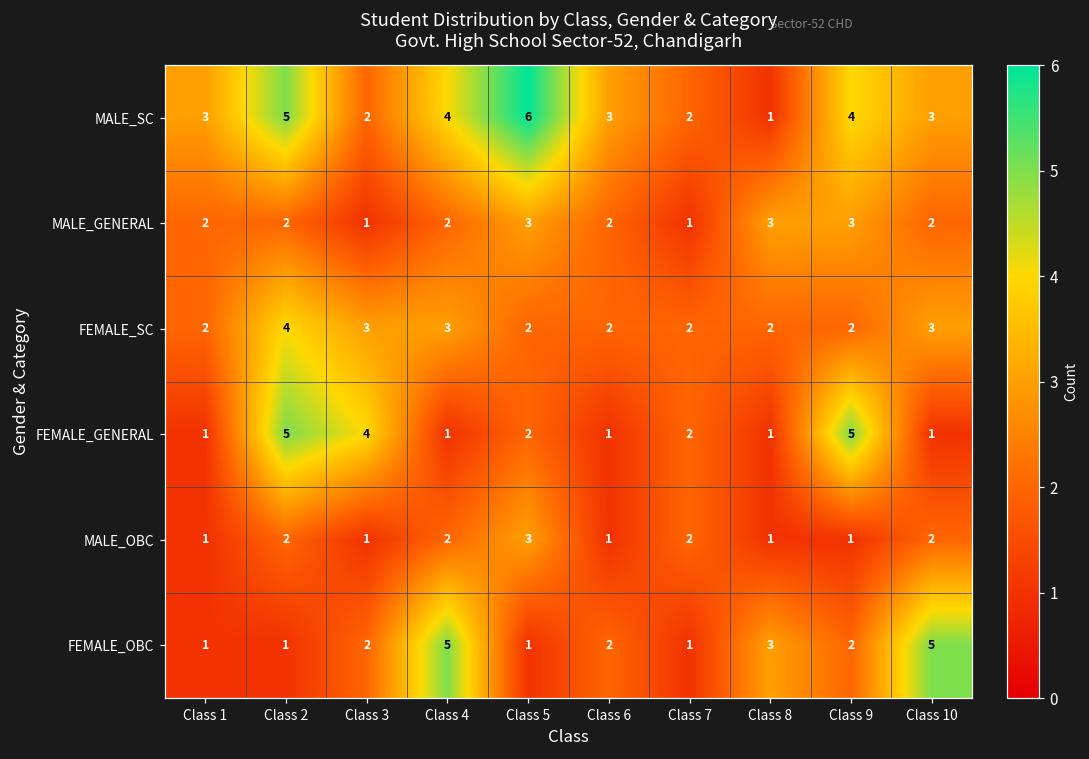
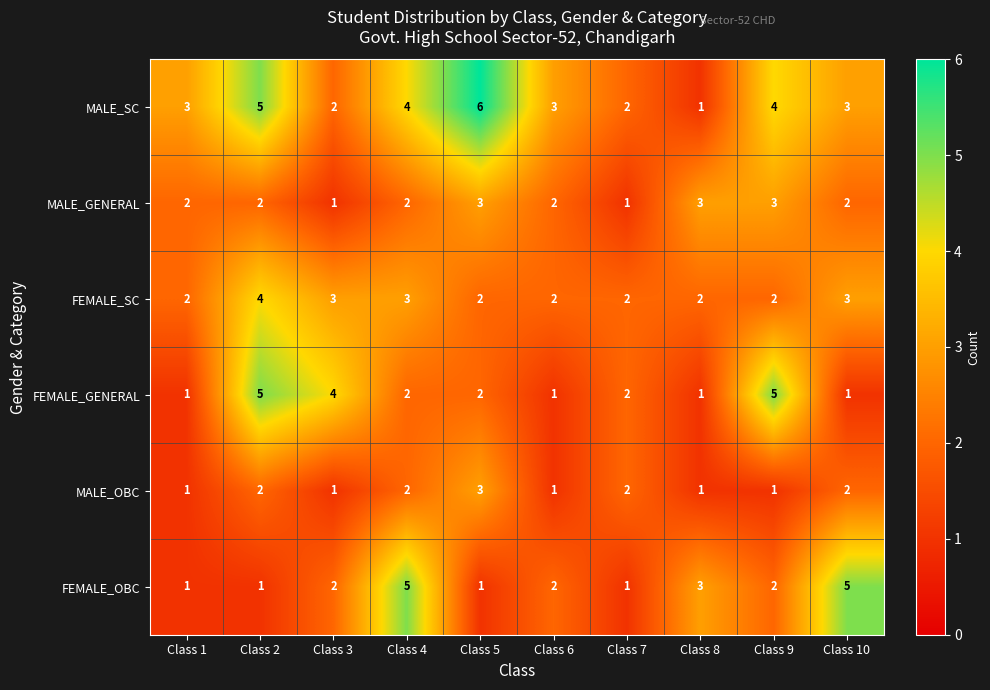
  {
    "MALE_SC": {
      "Class 1": 3,
      "Class 2": 5,
      "Class 3": 2,
      "Class 4": 4,
      "Class 5": 6,
      "Class 6": 3,
      "Class 7": 2,
      "Class 8": 1,
      "Class 9": 4,
      "Class 10": 3
    },
    "MALE_GENERAL": {
      "Class 1": 2,
      "Class 2": 2,
      "Class 3": 1,
      "Class 4": 2,
      "Class 5": 3,
      "Class 6": 2,
      "Class 7": 1,
      "Class 8": 3,
      "Class 9": 3,
      "Class 10": 2
    },
    "FEMALE_SC": {
      "Class 1": 2,
      "Class 2": 4,
      "Class 3": 3,
      "Class 4": 3,
      "Class 5": 2,
      "Class 6": 2,
      "Class 7": 2,
      "Class 8": 2,
      "Class 9": 2,
      "Class 10": 3
    },
    "FEMALE_GENERAL": {
      "Class 1": 1,
      "Class 2": 5,
      "Class 3": 4,
-     "Class 4": 1,
+     "Class 4": 2,
      "Class 5": 2,
      "Class 6": 1,
      "Class 7": 2,
      "Class 8": 1,
      "Class 9": 5,
      "Class 10": 1
    },
    "MALE_OBC": {
      "Class 1": 1,
      "Class 2": 2,
      "Class 3": 1,
      "Class 4": 2,
      "Class 5": 3,
      "Class 6": 1,
      "Class 7": 2,
      "Class 8": 1,
      "Class 9": 1,
      "Class 10": 2
    },
    "FEMALE_OBC": {
      "Class 1": 1,
      "Class 2": 1,
      "Class 3": 2,
      "Class 4": 5,
      "Class 5": 1,
      "Class 6": 2,
      "Class 7": 1,
      "Class 8": 3,
      "Class 9": 2,
      "Class 10": 5
    }
  }
